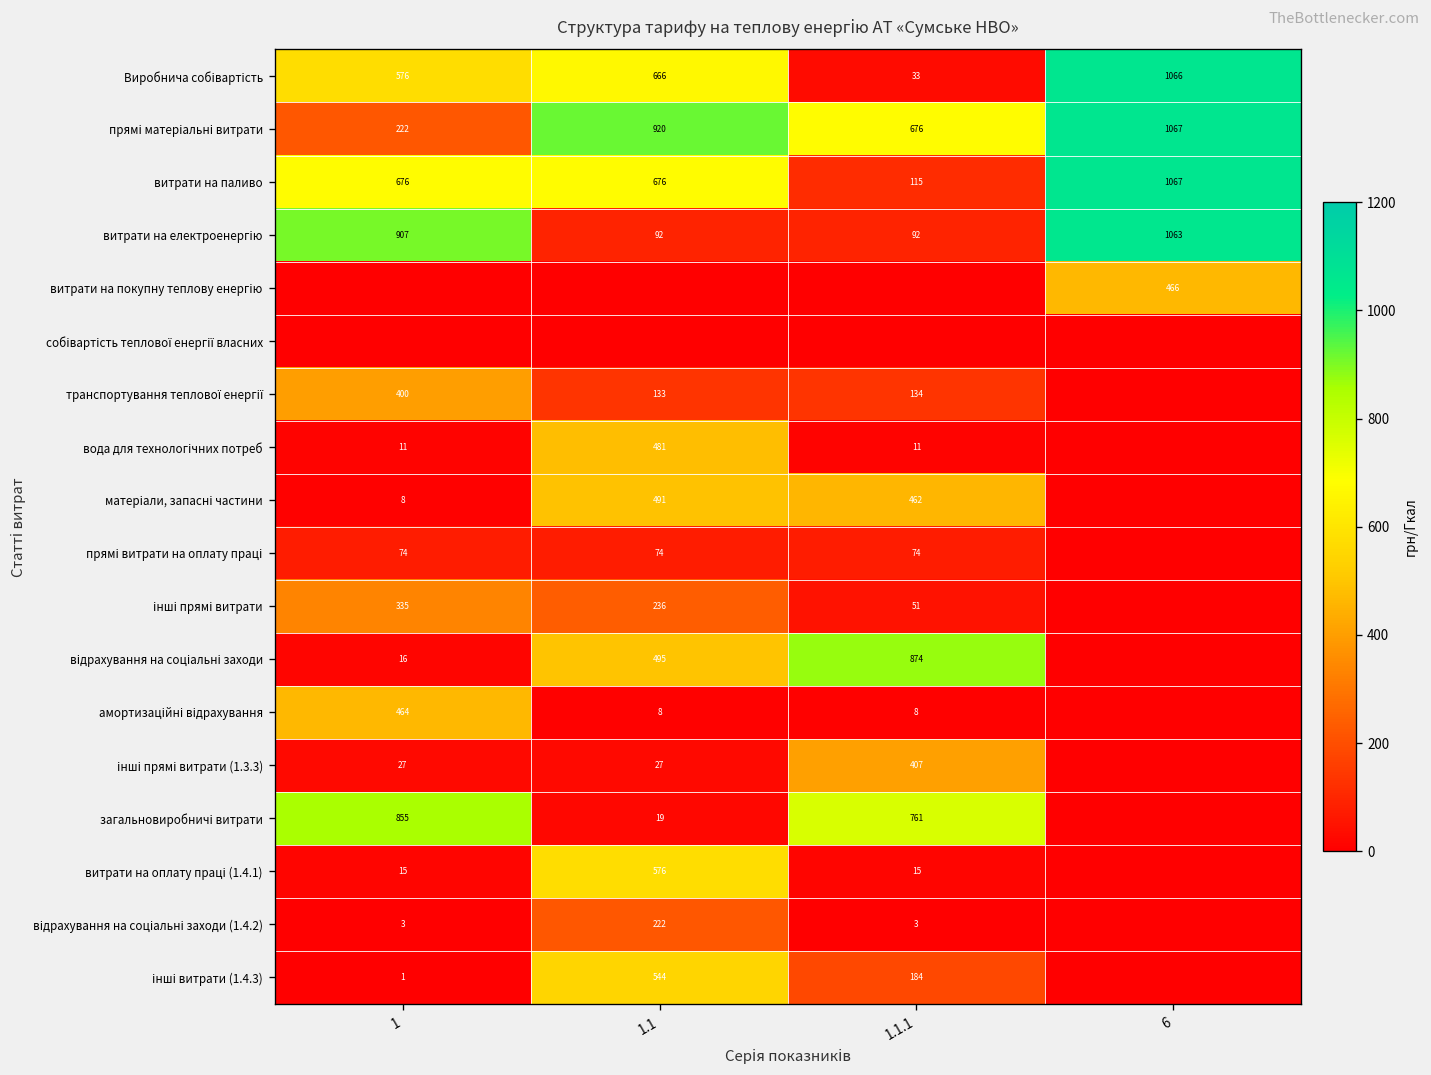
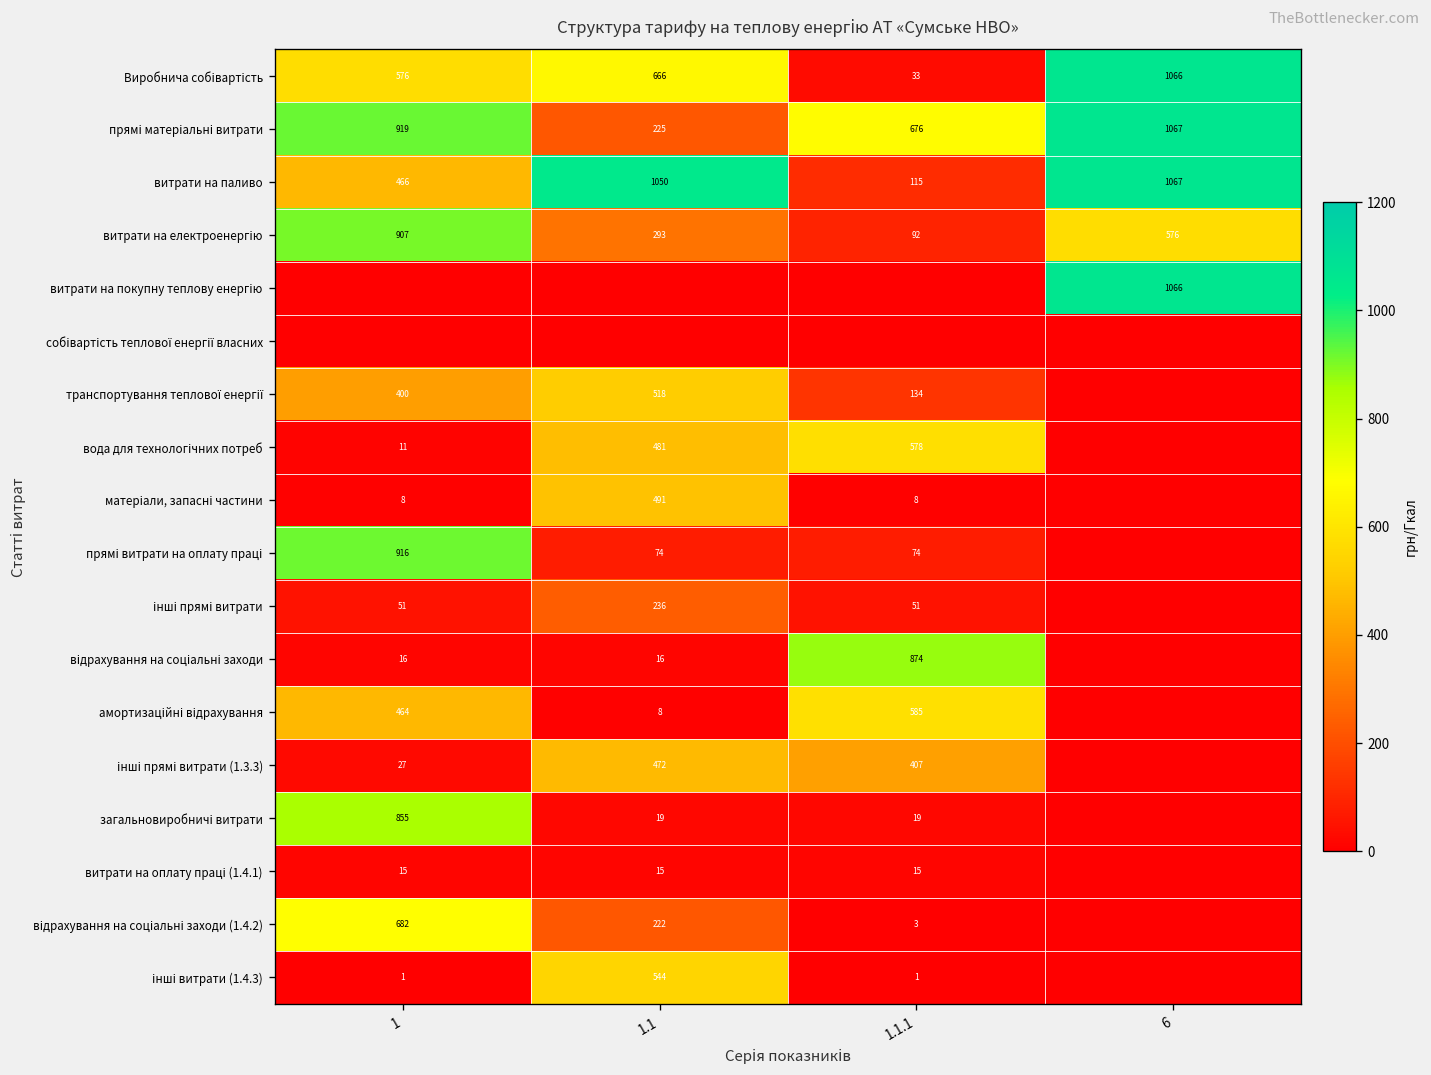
  {
    "Виробнича собівартість": {
      "1": 576,
      "1.1": 666,
      "1.1.1": 33,
      "6": 1066
    },
    "прямі матеріальні витрати": {
-     "1": 222,
-     "1.1": 920,
+     "1": 919,
+     "1.1": 225,
      "1.1.1": 676,
      "6": 1067
    },
    "витрати на паливо": {
-     "1": 676,
-     "1.1": 676,
+     "1": 466,
+     "1.1": 1050,
      "1.1.1": 115,
      "6": 1067
    },
    "витрати на електроенергію": {
      "1": 907,
-     "1.1": 92,
+     "1.1": 293,
      "1.1.1": 92,
-     "6": 1063
+     "6": 576
    },
    "витрати на покупну теплову енергію": {
-     "6": 466
+     "6": 1066
    },
    "транспортування теплової енергії": {
      "1": 400,
-     "1.1": 133,
+     "1.1": 518,
      "1.1.1": 134
    },
    "вода для технологічних потреб": {
      "1": 11,
      "1.1": 481,
-     "1.1.1": 11
+     "1.1.1": 578
    },
    "матеріали, запасні частини": {
      "1": 8,
      "1.1": 491,
-     "1.1.1": 462
+     "1.1.1": 8
    },
    "прямі витрати на оплату праці": {
-     "1": 74,
+     "1": 916,
      "1.1": 74,
      "1.1.1": 74
    },
    "інші прямі витрати": {
-     "1": 335,
+     "1": 51,
      "1.1": 236,
      "1.1.1": 51
    },
    "відрахування на соціальні заходи": {
      "1": 16,
-     "1.1": 495,
+     "1.1": 16,
      "1.1.1": 874
    },
    "амортизаційні відрахування": {
      "1": 464,
      "1.1": 8,
-     "1.1.1": 8
+     "1.1.1": 585
    },
    "інші прямі витрати (1.3.3)": {
      "1": 27,
-     "1.1": 27,
+     "1.1": 472,
      "1.1.1": 407
    },
    "загальновиробничі витрати": {
      "1": 855,
      "1.1": 19,
-     "1.1.1": 761
+     "1.1.1": 19
    },
    "витрати на оплату праці (1.4.1)": {
      "1": 15,
-     "1.1": 576,
+     "1.1": 15,
      "1.1.1": 15
    },
    "відрахування на соціальні заходи (1.4.2)": {
-     "1": 3,
+     "1": 682,
      "1.1": 222,
      "1.1.1": 3
    },
    "інші витрати (1.4.3)": {
      "1": 1,
      "1.1": 544,
-     "1.1.1": 184
+     "1.1.1": 1
    }
  }
